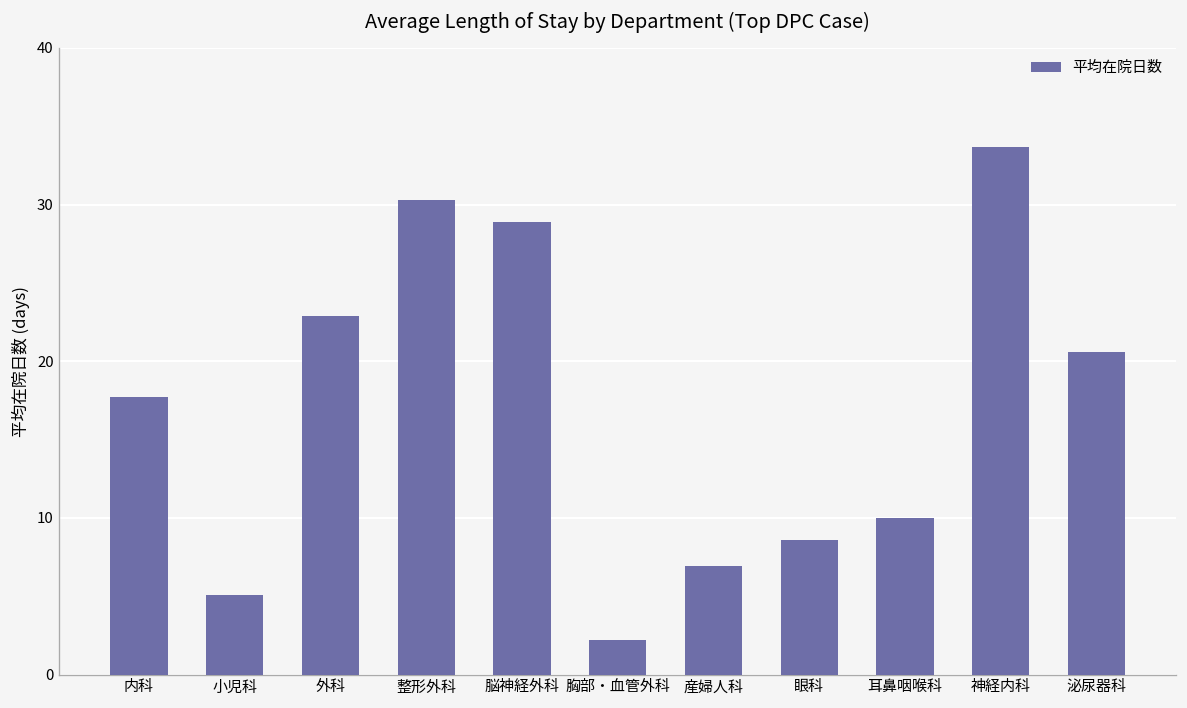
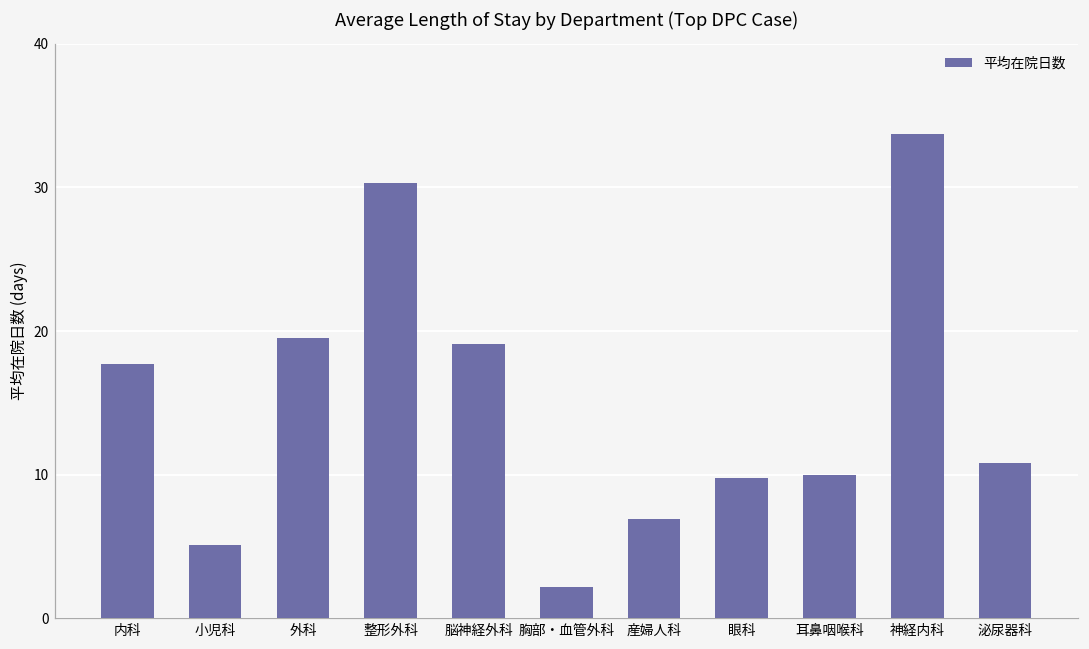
  {
    "内科": 17.7,
    "小児科": 5.1,
-   "外科": 22.9,
+   "外科": 19.5,
    "整形外科": 30.3,
-   "脳神経外科": 28.9,
+   "脳神経外科": 19.1,
    "胸部・血管外科": 2.2,
    "産婦人科": 6.9,
-   "眼科": 8.6,
+   "眼科": 9.8,
    "耳鼻咽喉科": 10.0,
    "神経内科": 33.7,
-   "泌尿器科": 20.6
+   "泌尿器科": 10.8
  }
